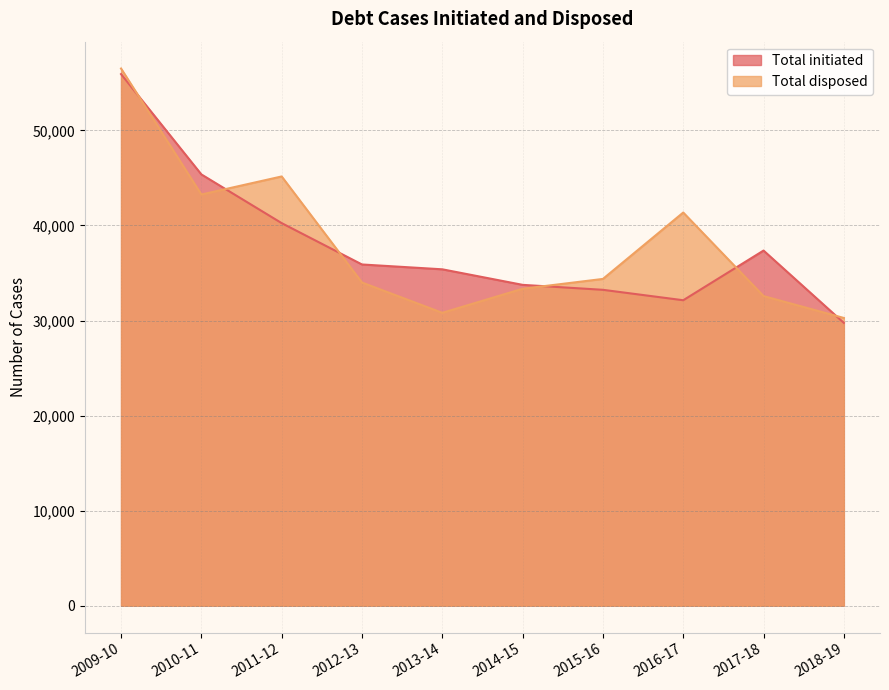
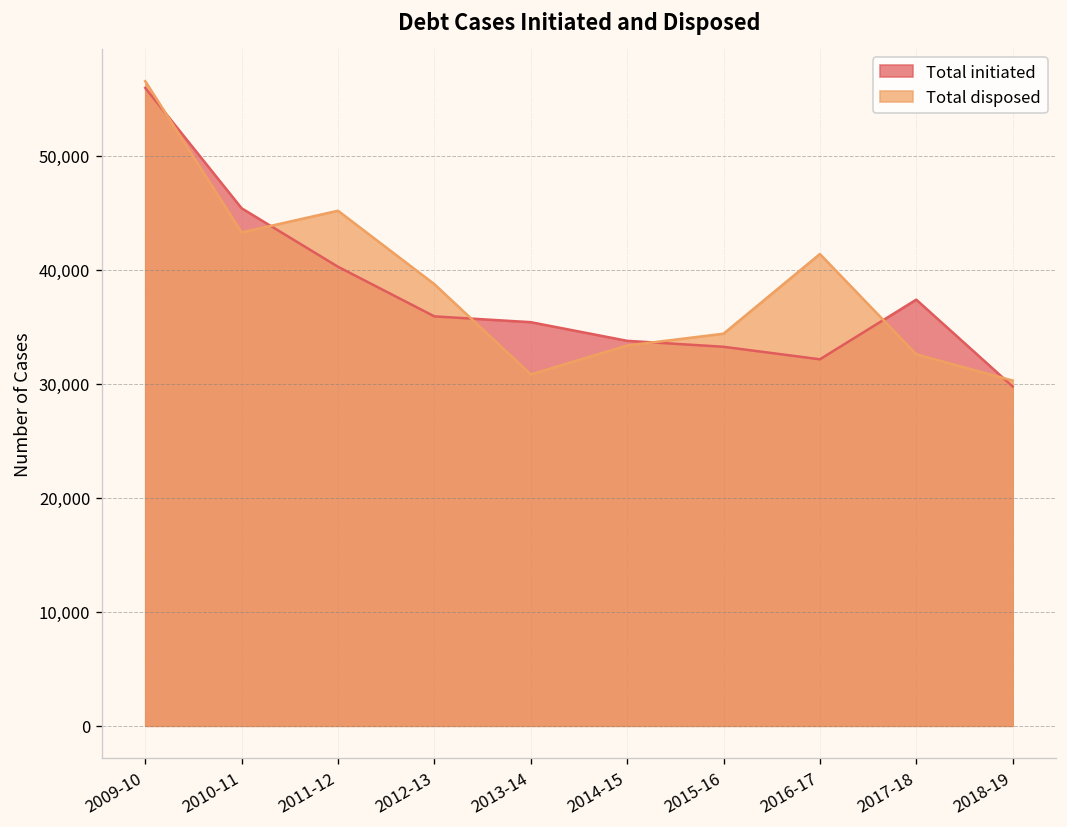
  {
    "Total initiated": {
      "2009-10": "56,000",
      "2010-11": "45,000",
      "2011-12": "40,000",
      "2012-13": "36,000",
      "2013-14": "35,000",
      "2014-15": "34,000",
      "2015-16": "33,000",
      "2016-17": "32,000",
      "2017-18": "37,000",
      "2018-19": "30,000"
    },
    "Total disposed": {
      "2009-10": "57,000",
      "2010-11": "43,000",
      "2011-12": "45,000",
-     "2012-13": "34,000",
+     "2012-13": "39,000",
      "2013-14": "31,000",
      "2014-15": "33,000",
      "2015-16": "34,000",
      "2016-17": "41,000",
      "2017-18": "33,000",
      "2018-19": "30,000"
    }
  }
